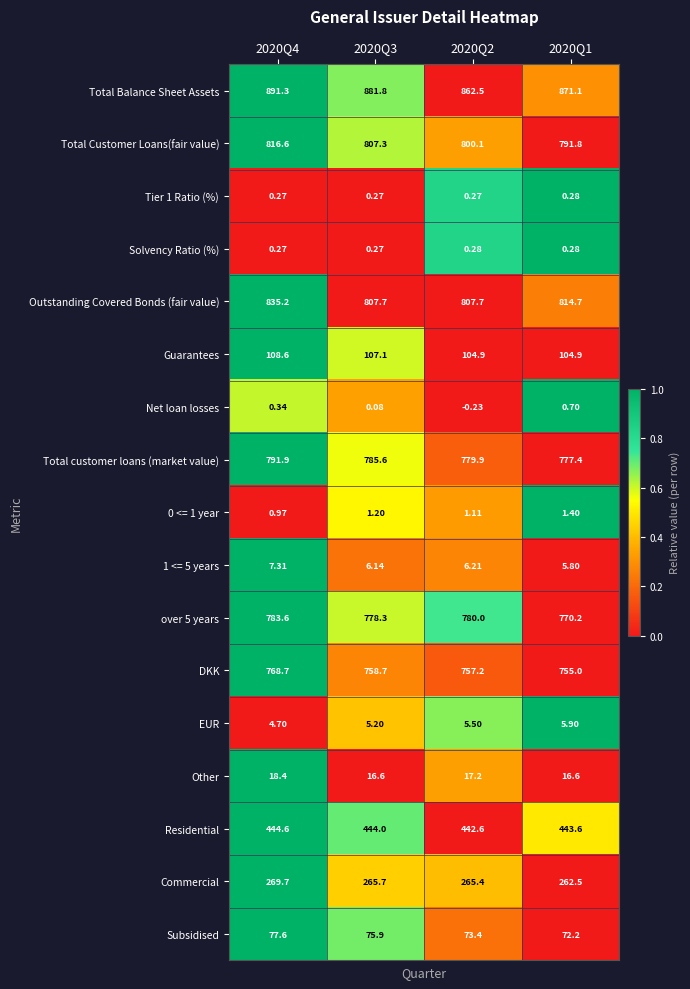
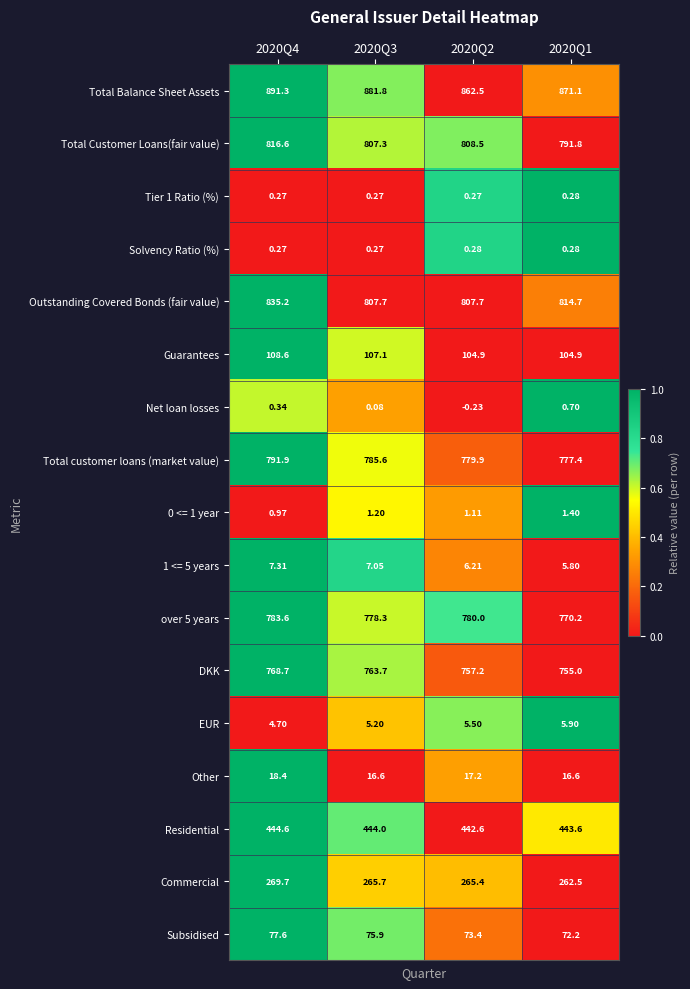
  {
    "Total Balance Sheet Assets": {
      "2020Q4": 891.3,
      "2020Q3": 881.8,
      "2020Q2": 862.5,
      "2020Q1": 871.1
    },
    "Total Customer Loans(fair value)": {
      "2020Q4": 816.6,
      "2020Q3": 807.3,
-     "2020Q2": 800.1,
+     "2020Q2": 808.5,
      "2020Q1": 791.8
    },
    "Tier 1 Ratio (%)": {
      "2020Q4": 0.27,
      "2020Q3": 0.27,
      "2020Q2": 0.27,
      "2020Q1": 0.28
    },
    "Solvency Ratio (%)": {
      "2020Q4": 0.27,
      "2020Q3": 0.27,
      "2020Q2": 0.28,
      "2020Q1": 0.28
    },
    "Outstanding Covered Bonds (fair value)": {
      "2020Q4": 835.2,
      "2020Q3": 807.7,
      "2020Q2": 807.7,
      "2020Q1": 814.7
    },
    "Guarantees": {
      "2020Q4": 108.6,
      "2020Q3": 107.1,
      "2020Q2": 104.9,
      "2020Q1": 104.9
    },
    "Net loan losses": {
      "2020Q4": 0.34,
      "2020Q3": 0.08,
      "2020Q2": -0.23,
      "2020Q1": 0.70
    },
    "Total customer loans (market value)": {
      "2020Q4": 791.9,
      "2020Q3": 785.6,
      "2020Q2": 779.9,
      "2020Q1": 777.4
    },
    "0 <= 1 year": {
      "2020Q4": 0.97,
      "2020Q3": 1.20,
      "2020Q2": 1.11,
      "2020Q1": 1.40
    },
    "1 <= 5 years": {
      "2020Q4": 7.31,
-     "2020Q3": 6.14,
+     "2020Q3": 7.05,
      "2020Q2": 6.21,
      "2020Q1": 5.80
    },
    "over 5 years": {
      "2020Q4": 783.6,
      "2020Q3": 778.3,
      "2020Q2": 780.0,
      "2020Q1": 770.2
    },
    "DKK": {
      "2020Q4": 768.7,
-     "2020Q3": 758.7,
+     "2020Q3": 763.7,
      "2020Q2": 757.2,
      "2020Q1": 755.0
    },
    "EUR": {
      "2020Q4": 4.70,
      "2020Q3": 5.20,
      "2020Q2": 5.50,
      "2020Q1": 5.90
    },
    "Other": {
      "2020Q4": 18.4,
      "2020Q3": 16.6,
      "2020Q2": 17.2,
      "2020Q1": 16.6
    },
    "Residential": {
      "2020Q4": 444.6,
      "2020Q3": 444.0,
      "2020Q2": 442.6,
      "2020Q1": 443.6
    },
    "Commercial": {
      "2020Q4": 269.7,
      "2020Q3": 265.7,
      "2020Q2": 265.4,
      "2020Q1": 262.5
    },
    "Subsidised": {
      "2020Q4": 77.6,
      "2020Q3": 75.9,
      "2020Q2": 73.4,
      "2020Q1": 72.2
    }
  }
